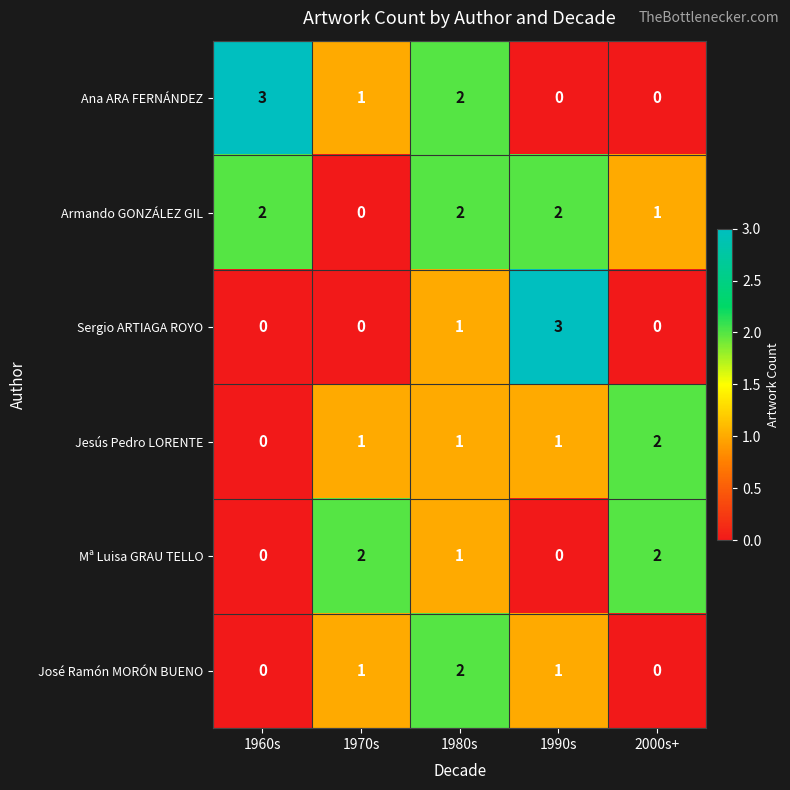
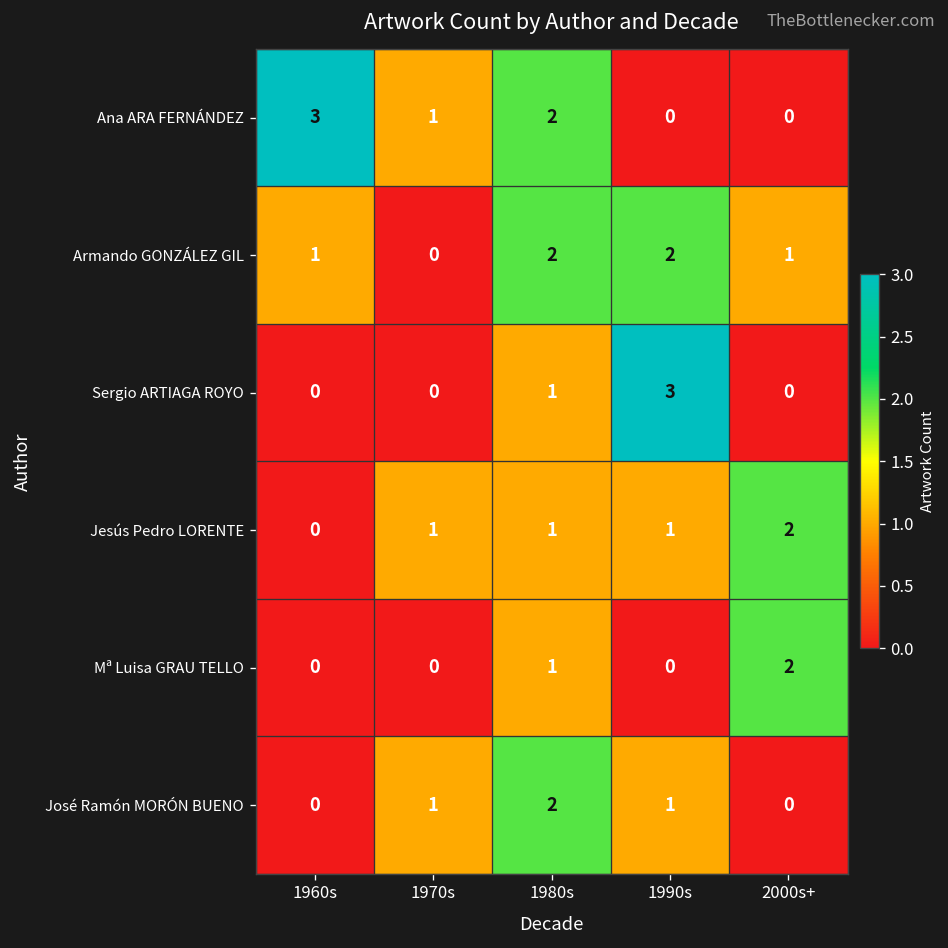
  {
    "Ana ARA FERNÁNDEZ": {
      "1960s": 3,
      "1970s": 1,
      "1980s": 2,
      "1990s": 0,
      "2000s+": 0
    },
    "Armando GONZÁLEZ GIL": {
-     "1960s": 2,
+     "1960s": 1,
      "1970s": 0,
      "1980s": 2,
      "1990s": 2,
      "2000s+": 1
    },
    "Sergio ARTIAGA ROYO": {
      "1960s": 0,
      "1970s": 0,
      "1980s": 1,
      "1990s": 3,
      "2000s+": 0
    },
    "Jesús Pedro LORENTE": {
      "1960s": 0,
      "1970s": 1,
      "1980s": 1,
      "1990s": 1,
      "2000s+": 2
    },
    "Mª Luisa GRAU TELLO": {
      "1960s": 0,
-     "1970s": 2,
+     "1970s": 0,
      "1980s": 1,
      "1990s": 0,
      "2000s+": 2
    },
    "José Ramón MORÓN BUENO": {
      "1960s": 0,
      "1970s": 1,
      "1980s": 2,
      "1990s": 1,
      "2000s+": 0
    }
  }
